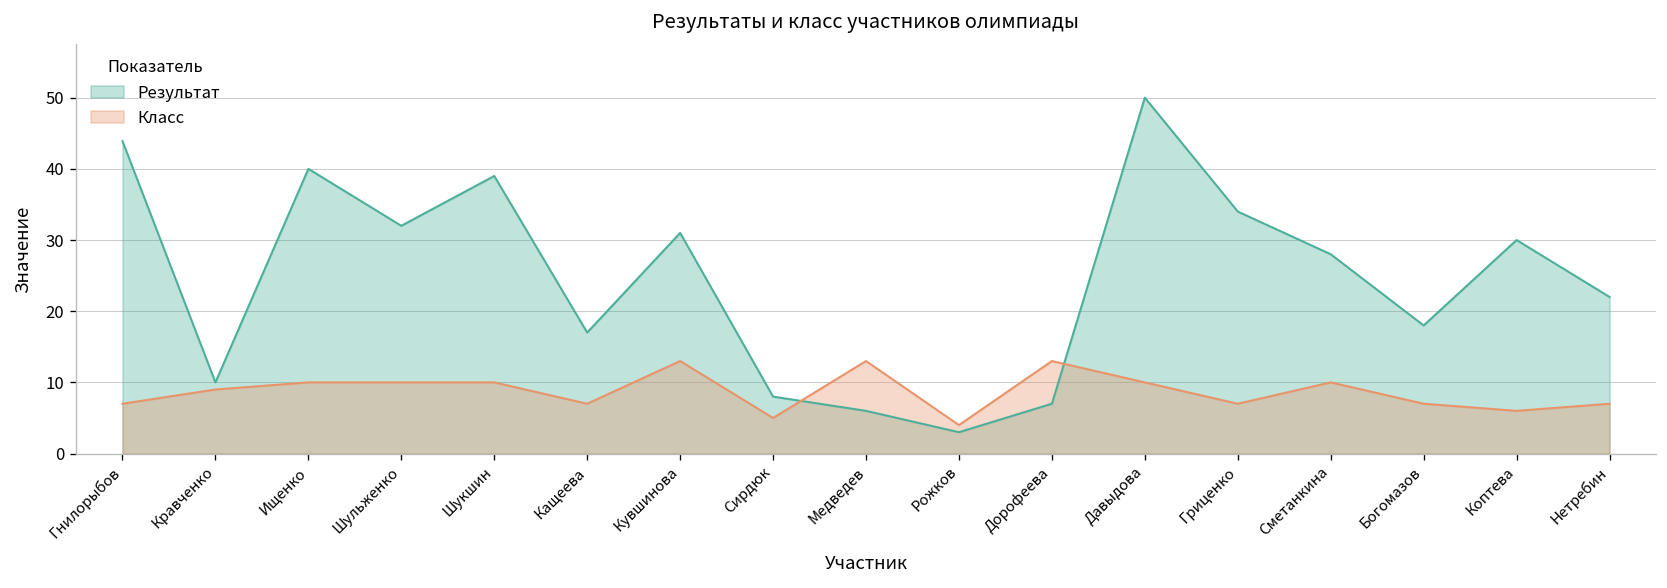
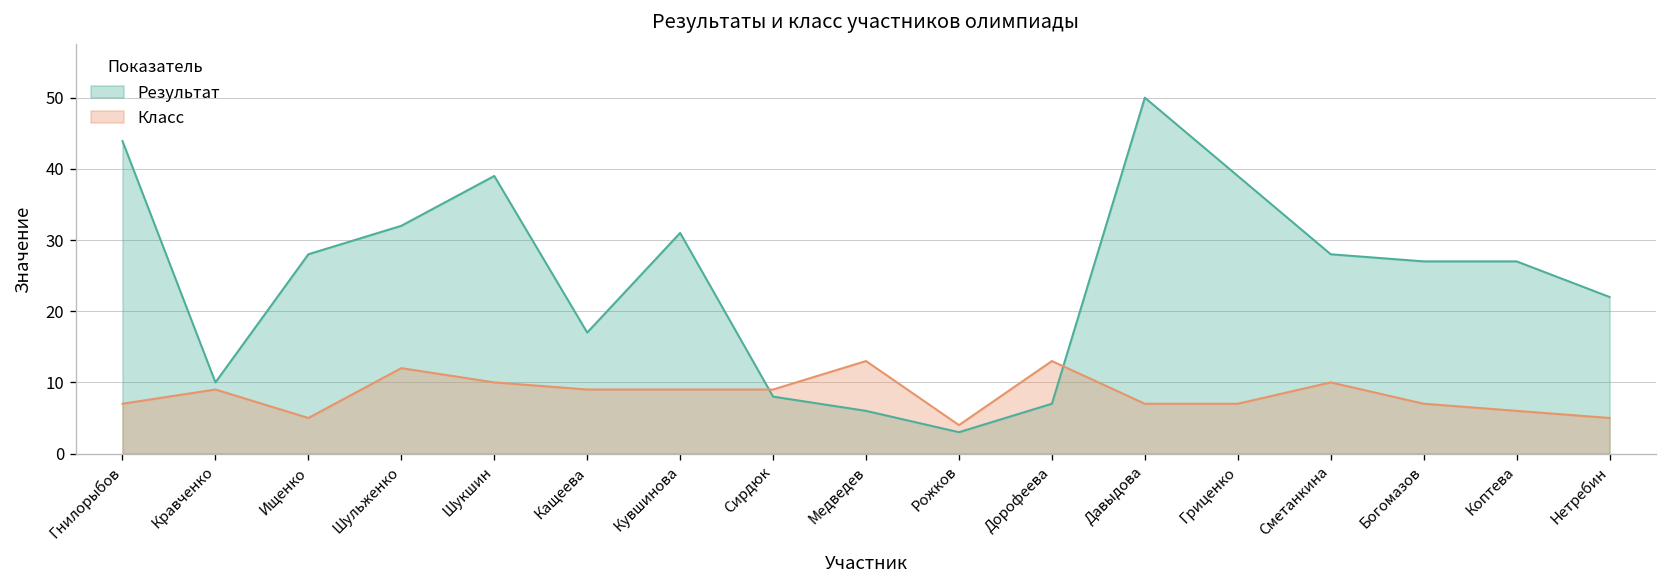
  {
    "Результат": {
      "Гнилорыбов": 44,
      "Кравченко": 10,
-     "Ищенко": 40,
+     "Ищенко": 28,
      "Шульженко": 32,
      "Шукшин": 39,
      "Кащеева": 17,
      "Кувшинова": 31,
      "Сирдюк": 8,
      "Медведев": 6,
      "Рожков": 3,
      "Дорофеева": 7,
      "Давыдова": 50,
-     "Гриценко": 34,
+     "Гриценко": 39,
      "Сметанкина": 28,
-     "Богомазов": 18,
-     "Коптева": 30,
+     "Богомазов": 27,
+     "Коптева": 27,
      "Нетребин": 22
    },
    "Класс": {
      "Гнилорыбов": 7,
      "Кравченко": 9,
-     "Ищенко": 10,
-     "Шульженко": 10,
+     "Ищенко": 5,
+     "Шульженко": 12,
      "Шукшин": 10,
-     "Кащеева": 7,
-     "Кувшинова": 13,
-     "Сирдюк": 5,
+     "Кащеева": 9,
+     "Кувшинова": 9,
+     "Сирдюк": 9,
      "Медведев": 13,
      "Рожков": 4,
      "Дорофеева": 13,
-     "Давыдова": 10,
+     "Давыдова": 7,
      "Гриценко": 7,
      "Сметанкина": 10,
      "Богомазов": 7,
      "Коптева": 6,
-     "Нетребин": 7
+     "Нетребин": 5
    }
  }
